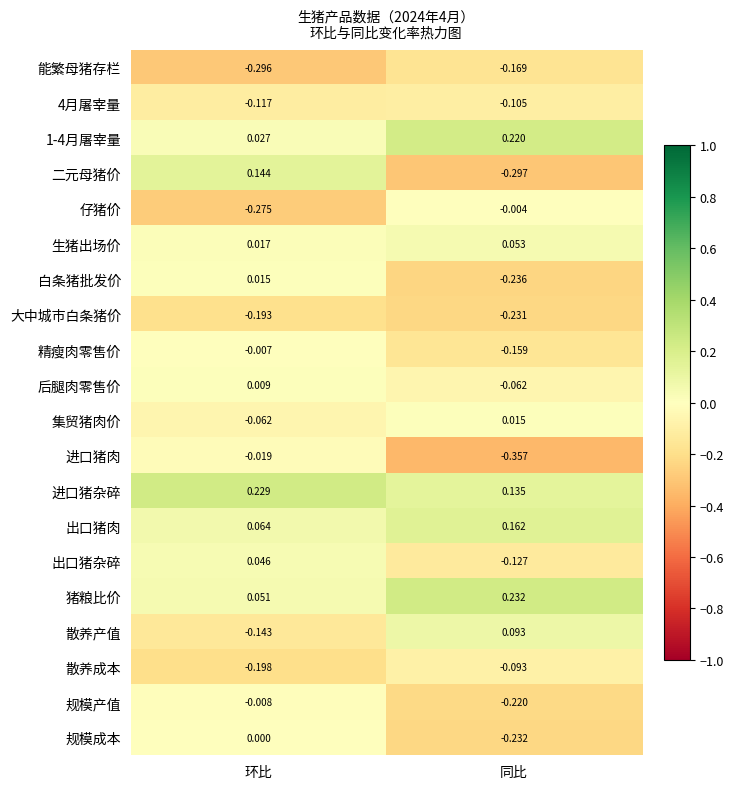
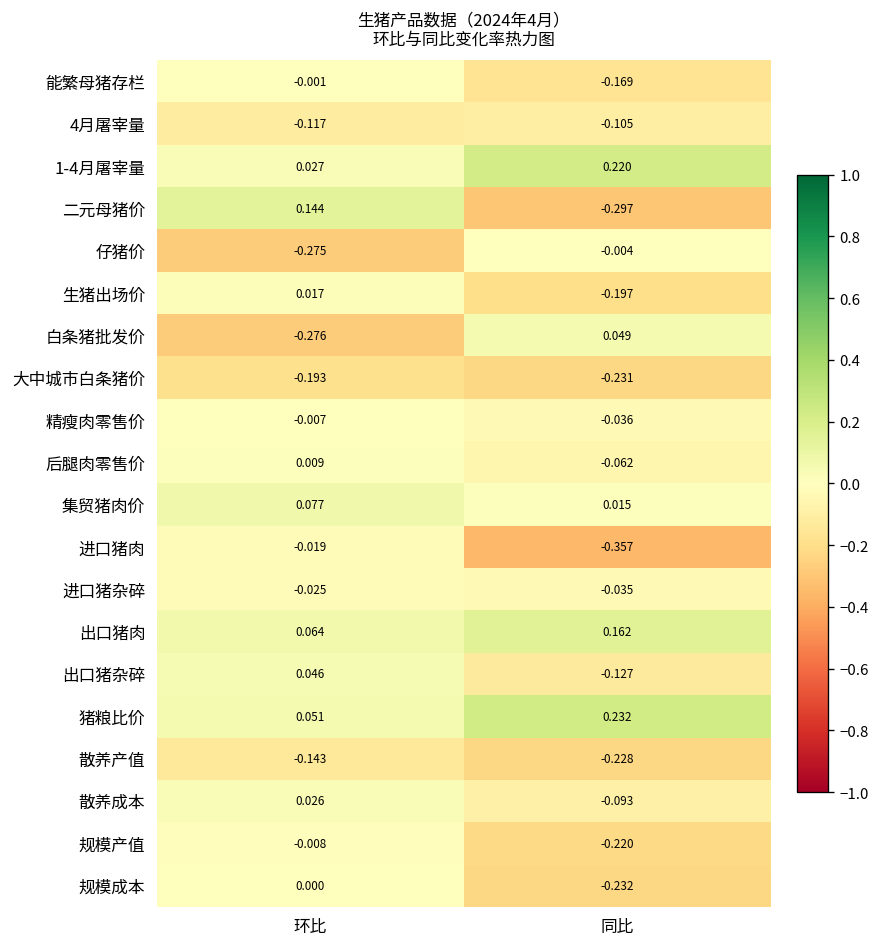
  {
    "能繁母猪存栏": {
-     "环比": -0.296,
+     "环比": -0.001,
      "同比": -0.169
    },
    "4月屠宰量": {
      "环比": -0.117,
      "同比": -0.105
    },
    "1-4月屠宰量": {
      "环比": 0.027,
      "同比": 0.220
    },
    "二元母猪价": {
      "环比": 0.144,
      "同比": -0.297
    },
    "仔猪价": {
      "环比": -0.275,
      "同比": -0.004
    },
    "生猪出场价": {
      "环比": 0.017,
-     "同比": 0.053
+     "同比": -0.197
    },
    "白条猪批发价": {
-     "环比": 0.015,
-     "同比": -0.236
+     "环比": -0.276,
+     "同比": 0.049
    },
    "大中城市白条猪价": {
      "环比": -0.193,
      "同比": -0.231
    },
    "精瘦肉零售价": {
      "环比": -0.007,
-     "同比": -0.159
+     "同比": -0.036
    },
    "后腿肉零售价": {
      "环比": 0.009,
      "同比": -0.062
    },
    "集贸猪肉价": {
-     "环比": -0.062,
+     "环比": 0.077,
      "同比": 0.015
    },
    "进口猪肉": {
      "环比": -0.019,
      "同比": -0.357
    },
    "进口猪杂碎": {
-     "环比": 0.229,
-     "同比": 0.135
+     "环比": -0.025,
+     "同比": -0.035
    },
    "出口猪肉": {
      "环比": 0.064,
      "同比": 0.162
    },
    "出口猪杂碎": {
      "环比": 0.046,
      "同比": -0.127
    },
    "猪粮比价": {
      "环比": 0.051,
      "同比": 0.232
    },
    "散养产值": {
      "环比": -0.143,
-     "同比": 0.093
+     "同比": -0.228
    },
    "散养成本": {
-     "环比": -0.198,
+     "环比": 0.026,
      "同比": -0.093
    },
    "规模产值": {
      "环比": -0.008,
      "同比": -0.220
    },
    "规模成本": {
      "环比": 0.000,
      "同比": -0.232
    }
  }
